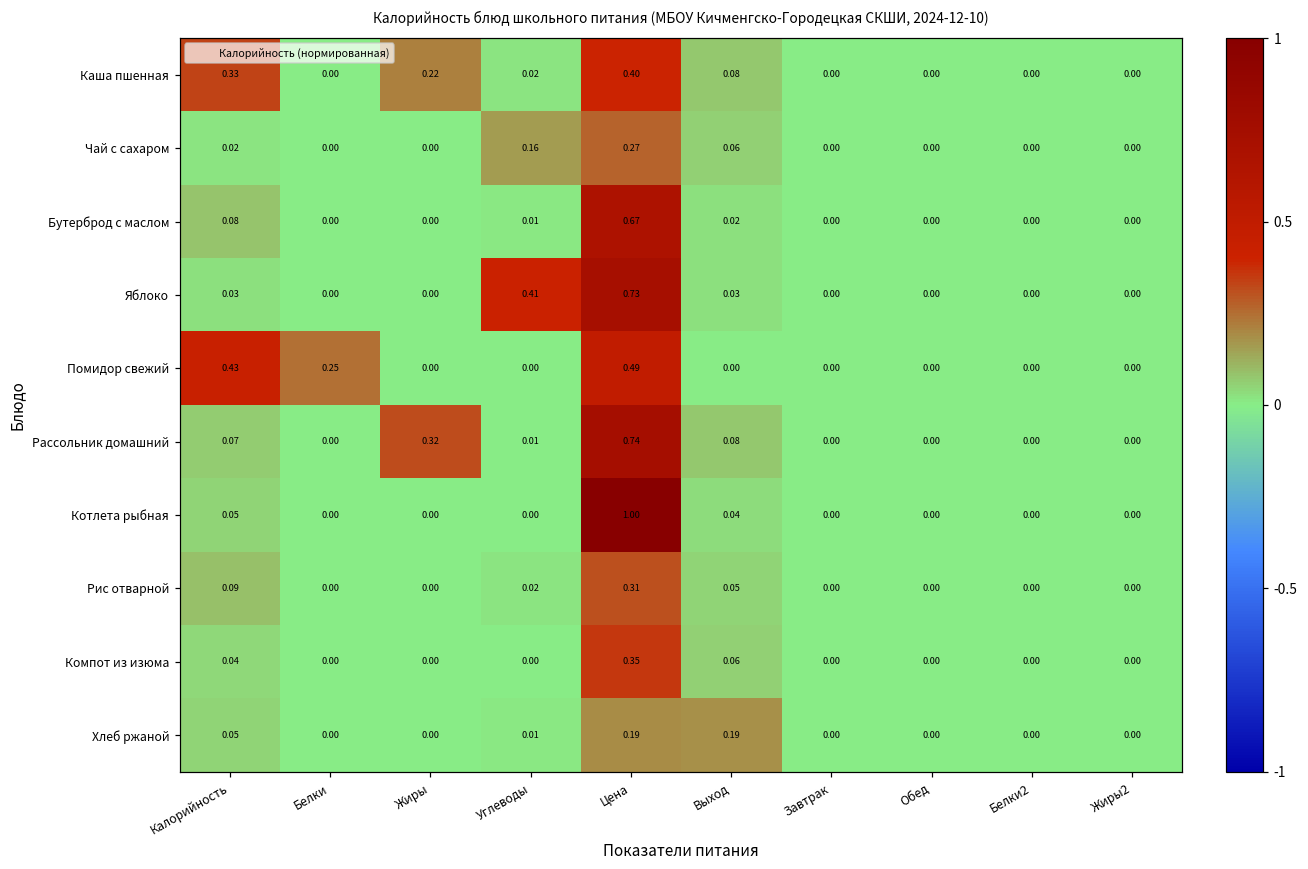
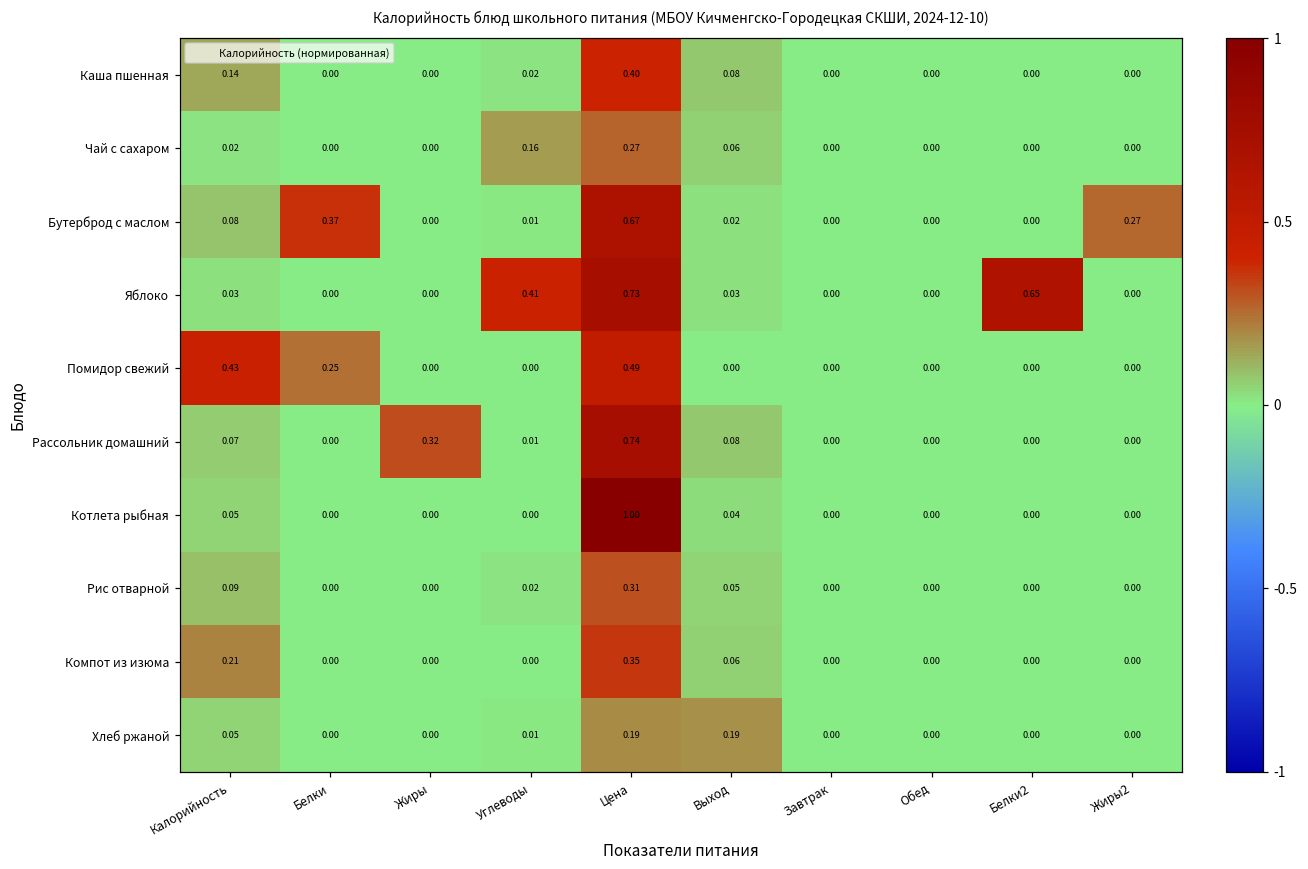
  {
    "Каша пшенная": {
-     "Калорийность": 0.33,
+     "Калорийность": 0.14,
      "Белки": 0.00,
-     "Жиры": 0.22,
+     "Жиры": 0.00,
      "Углеводы": 0.02,
      "Цена": 0.40,
      "Выход": 0.08,
      "Завтрак": 0.00,
      "Обед": 0.00,
      "Белки2": 0.00,
      "Жиры2": 0.00
    },
    "Чай с сахаром": {
      "Калорийность": 0.02,
      "Белки": 0.00,
      "Жиры": 0.00,
      "Углеводы": 0.16,
      "Цена": 0.27,
      "Выход": 0.06,
      "Завтрак": 0.00,
      "Обед": 0.00,
      "Белки2": 0.00,
      "Жиры2": 0.00
    },
    "Бутерброд с маслом": {
      "Калорийность": 0.08,
-     "Белки": 0.00,
+     "Белки": 0.37,
      "Жиры": 0.00,
      "Углеводы": 0.01,
      "Цена": 0.67,
      "Выход": 0.02,
      "Завтрак": 0.00,
      "Обед": 0.00,
      "Белки2": 0.00,
-     "Жиры2": 0.00
+     "Жиры2": 0.27
    },
    "Яблоко": {
      "Калорийность": 0.03,
      "Белки": 0.00,
      "Жиры": 0.00,
      "Углеводы": 0.41,
      "Цена": 0.73,
      "Выход": 0.03,
      "Завтрак": 0.00,
      "Обед": 0.00,
-     "Белки2": 0.00,
+     "Белки2": 0.65,
      "Жиры2": 0.00
    },
    "Помидор свежий": {
      "Калорийность": 0.43,
      "Белки": 0.25,
      "Жиры": 0.00,
      "Углеводы": 0.00,
      "Цена": 0.49,
      "Выход": 0.00,
      "Завтрак": 0.00,
      "Обед": 0.00,
      "Белки2": 0.00,
      "Жиры2": 0.00
    },
    "Рассольник домашний": {
      "Калорийность": 0.07,
      "Белки": 0.00,
      "Жиры": 0.32,
      "Углеводы": 0.01,
      "Цена": 0.74,
      "Выход": 0.08,
      "Завтрак": 0.00,
      "Обед": 0.00,
      "Белки2": 0.00,
      "Жиры2": 0.00
    },
    "Котлета рыбная": {
      "Калорийность": 0.05,
      "Белки": 0.00,
      "Жиры": 0.00,
      "Углеводы": 0.00,
      "Цена": 1.00,
      "Выход": 0.04,
      "Завтрак": 0.00,
      "Обед": 0.00,
      "Белки2": 0.00,
      "Жиры2": 0.00
    },
    "Рис отварной": {
      "Калорийность": 0.09,
      "Белки": 0.00,
      "Жиры": 0.00,
      "Углеводы": 0.02,
      "Цена": 0.31,
      "Выход": 0.05,
      "Завтрак": 0.00,
      "Обед": 0.00,
      "Белки2": 0.00,
      "Жиры2": 0.00
    },
    "Компот из изюма": {
-     "Калорийность": 0.04,
+     "Калорийность": 0.21,
      "Белки": 0.00,
      "Жиры": 0.00,
      "Углеводы": 0.00,
      "Цена": 0.35,
      "Выход": 0.06,
      "Завтрак": 0.00,
      "Обед": 0.00,
      "Белки2": 0.00,
      "Жиры2": 0.00
    },
    "Хлеб ржаной": {
      "Калорийность": 0.05,
      "Белки": 0.00,
      "Жиры": 0.00,
      "Углеводы": 0.01,
      "Цена": 0.19,
      "Выход": 0.19,
      "Завтрак": 0.00,
      "Обед": 0.00,
      "Белки2": 0.00,
      "Жиры2": 0.00
    }
  }
